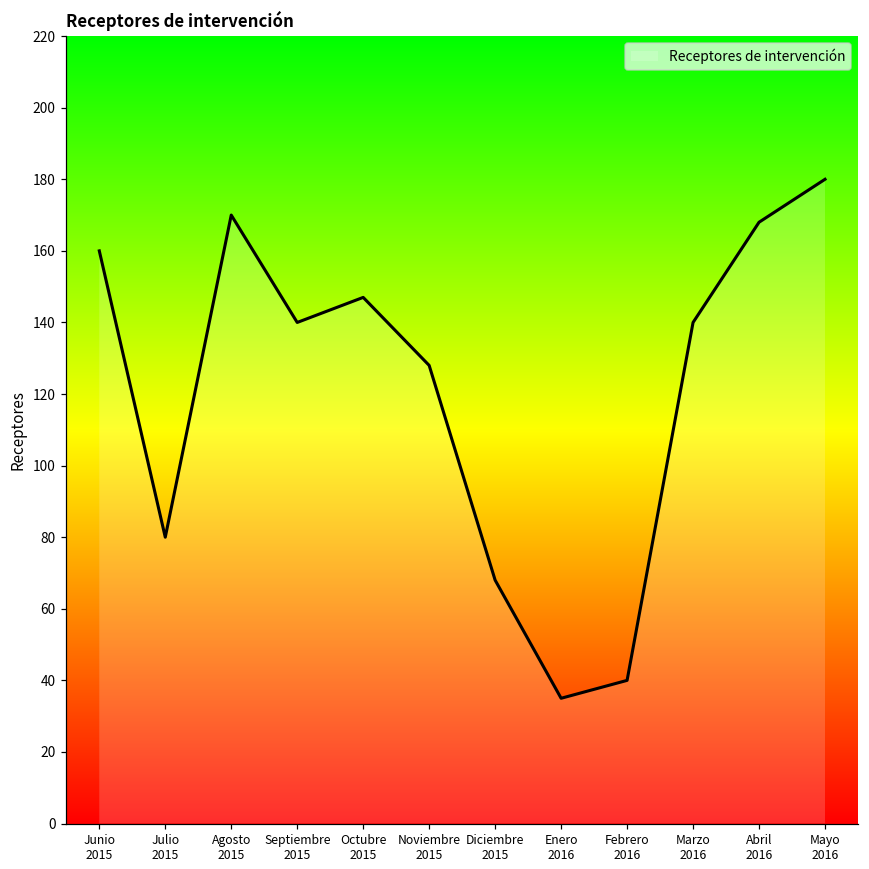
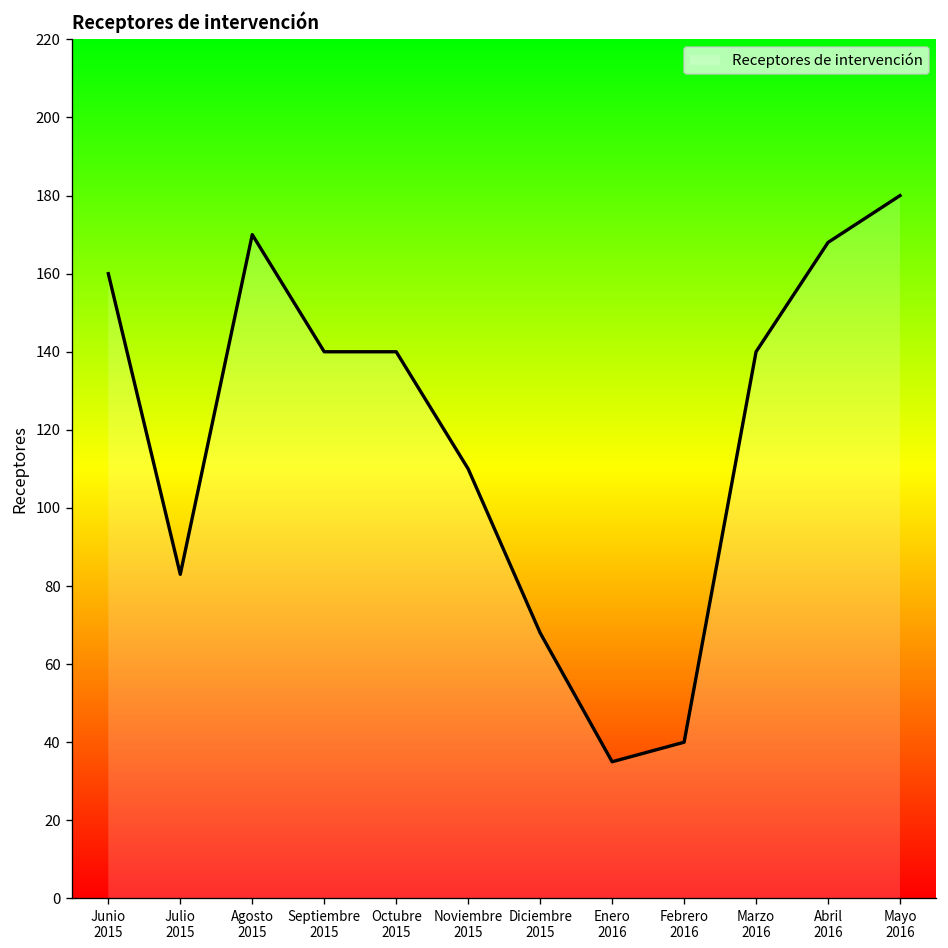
  {
    "Junio 2015": 160,
-   "Julio 2015": 80,
+   "Julio 2015": 83,
    "Agosto 2015": 170,
    "Septiembre 2015": 140,
-   "Octubre 2015": 147,
-   "Noviembre 2015": 128,
+   "Octubre 2015": 140,
+   "Noviembre 2015": 110,
    "Diciembre 2015": 68,
    "Enero 2016": 35,
    "Febrero 2016": 40,
    "Marzo 2016": 140,
    "Abril 2016": 168,
    "Mayo 2016": 180
  }
